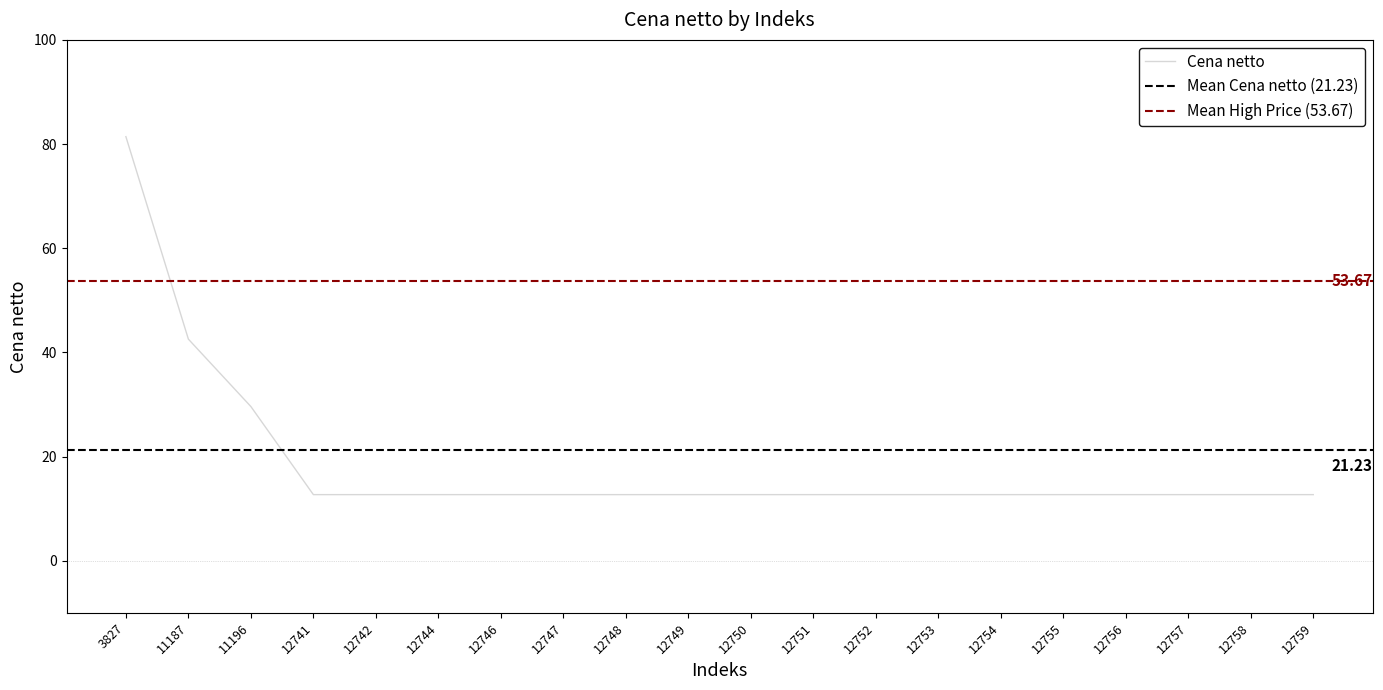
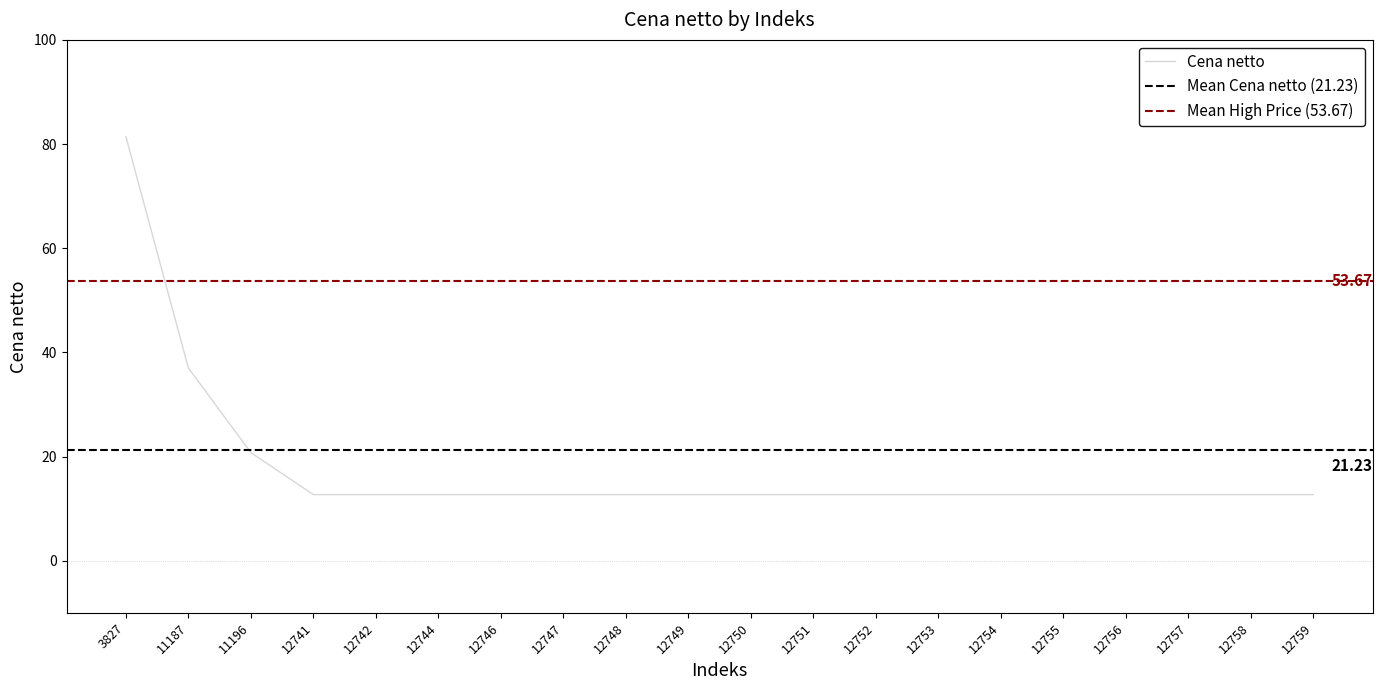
  {
    "3827": 81,
-   "11187": 43,
-   "11196": 30,
+   "11187": 37,
+   "11196": 21,
    "12741": 13,
    "12742": 13,
    "12744": 13,
    "12746": 13,
    "12747": 13,
    "12748": 13,
    "12749": 13,
    "12750": 13,
    "12751": 13,
    "12752": 13,
    "12753": 13,
    "12754": 13,
    "12755": 13,
    "12756": 13,
    "12757": 13,
    "12758": 13,
    "12759": 13
  }
